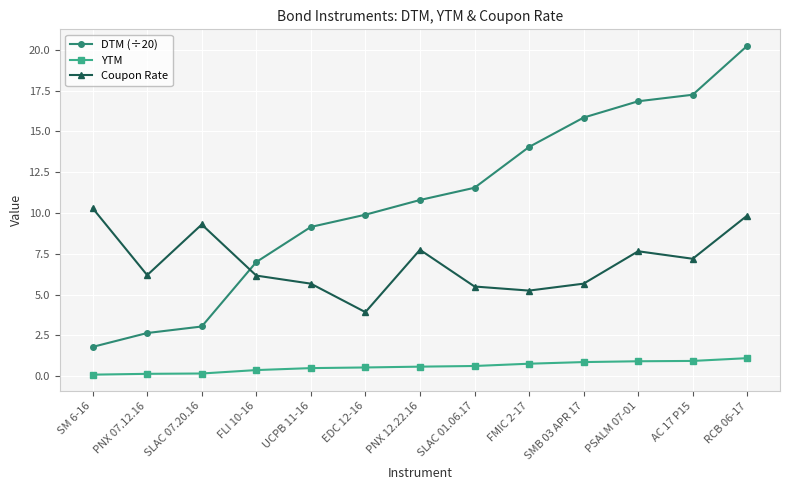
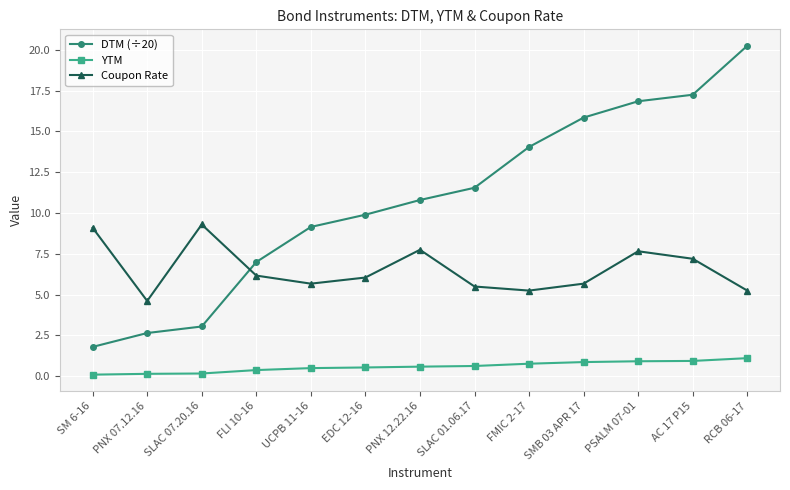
  {
    "Coupon Rate": {
-     "SM 6-16": 10.3,
-     "PNX 07.12.16": 6.2,
+     "SM 6-16": 9.1,
+     "PNX 07.12.16": 4.6,
      "SLAC 07.20.16": 9.3,
      "FLI 10-16": 6.2,
      "UCPB 11-16": 5.7,
-     "EDC 12-16": 3.9,
+     "EDC 12-16": 6.1,
      "PNX 12.22.16": 7.8,
      "SLAC 01.06.17": 5.5,
      "FMIC 2-17": 5.3,
      "SMB 03 APR 17": 5.7,
      "PSALM 07-01": 7.7,
      "AC 17 P15": 7.2,
-     "RCB 06-17": 9.9
+     "RCB 06-17": 5.3
    }
  }
